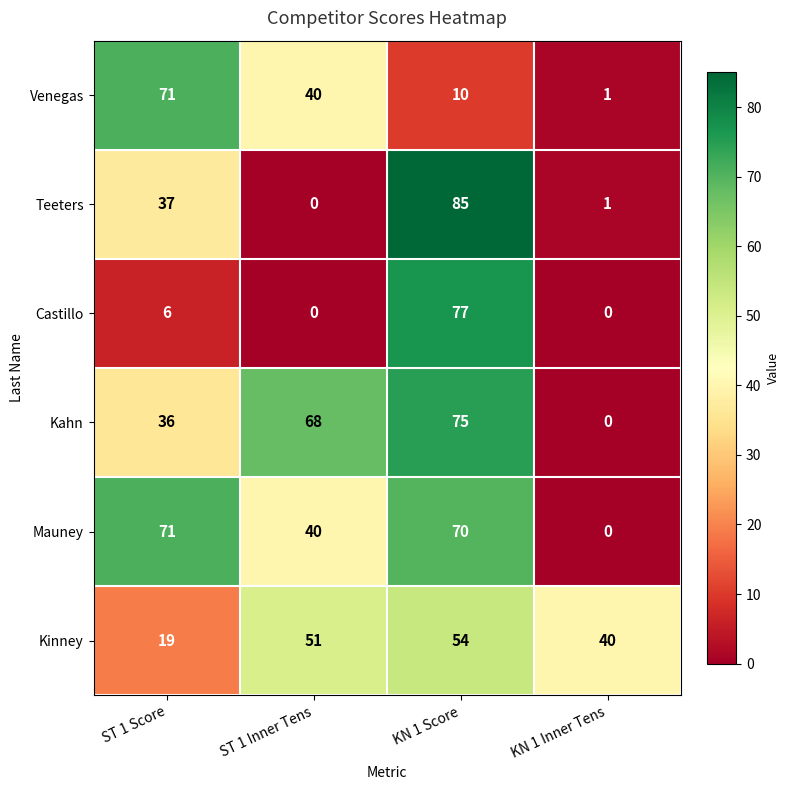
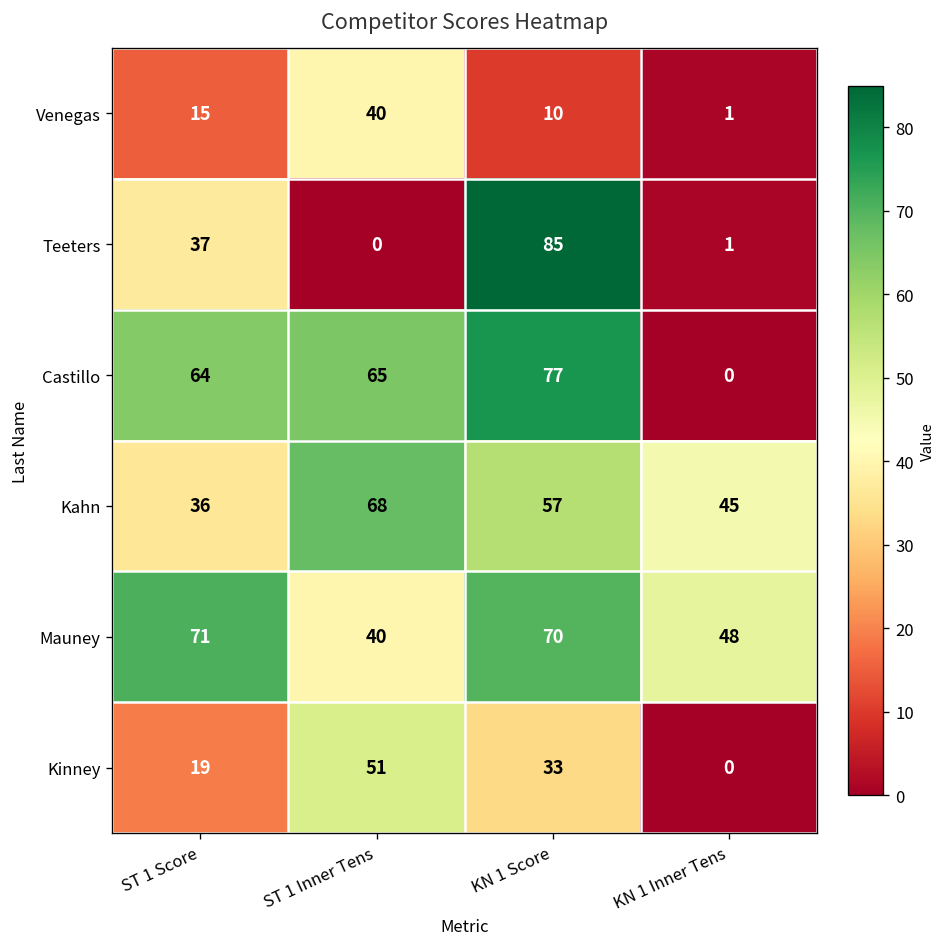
  {
    "Venegas": {
-     "ST 1 Score": 71,
+     "ST 1 Score": 15,
      "ST 1 Inner Tens": 40,
      "KN 1 Score": 10,
      "KN 1 Inner Tens": 1
    },
    "Teeters": {
      "ST 1 Score": 37,
      "ST 1 Inner Tens": 0,
      "KN 1 Score": 85,
      "KN 1 Inner Tens": 1
    },
    "Castillo": {
-     "ST 1 Score": 6,
-     "ST 1 Inner Tens": 0,
+     "ST 1 Score": 64,
+     "ST 1 Inner Tens": 65,
      "KN 1 Score": 77,
      "KN 1 Inner Tens": 0
    },
    "Kahn": {
      "ST 1 Score": 36,
      "ST 1 Inner Tens": 68,
-     "KN 1 Score": 75,
-     "KN 1 Inner Tens": 0
+     "KN 1 Score": 57,
+     "KN 1 Inner Tens": 45
    },
    "Mauney": {
      "ST 1 Score": 71,
      "ST 1 Inner Tens": 40,
      "KN 1 Score": 70,
-     "KN 1 Inner Tens": 0
+     "KN 1 Inner Tens": 48
    },
    "Kinney": {
      "ST 1 Score": 19,
      "ST 1 Inner Tens": 51,
-     "KN 1 Score": 54,
-     "KN 1 Inner Tens": 40
+     "KN 1 Score": 33,
+     "KN 1 Inner Tens": 0
    }
  }
